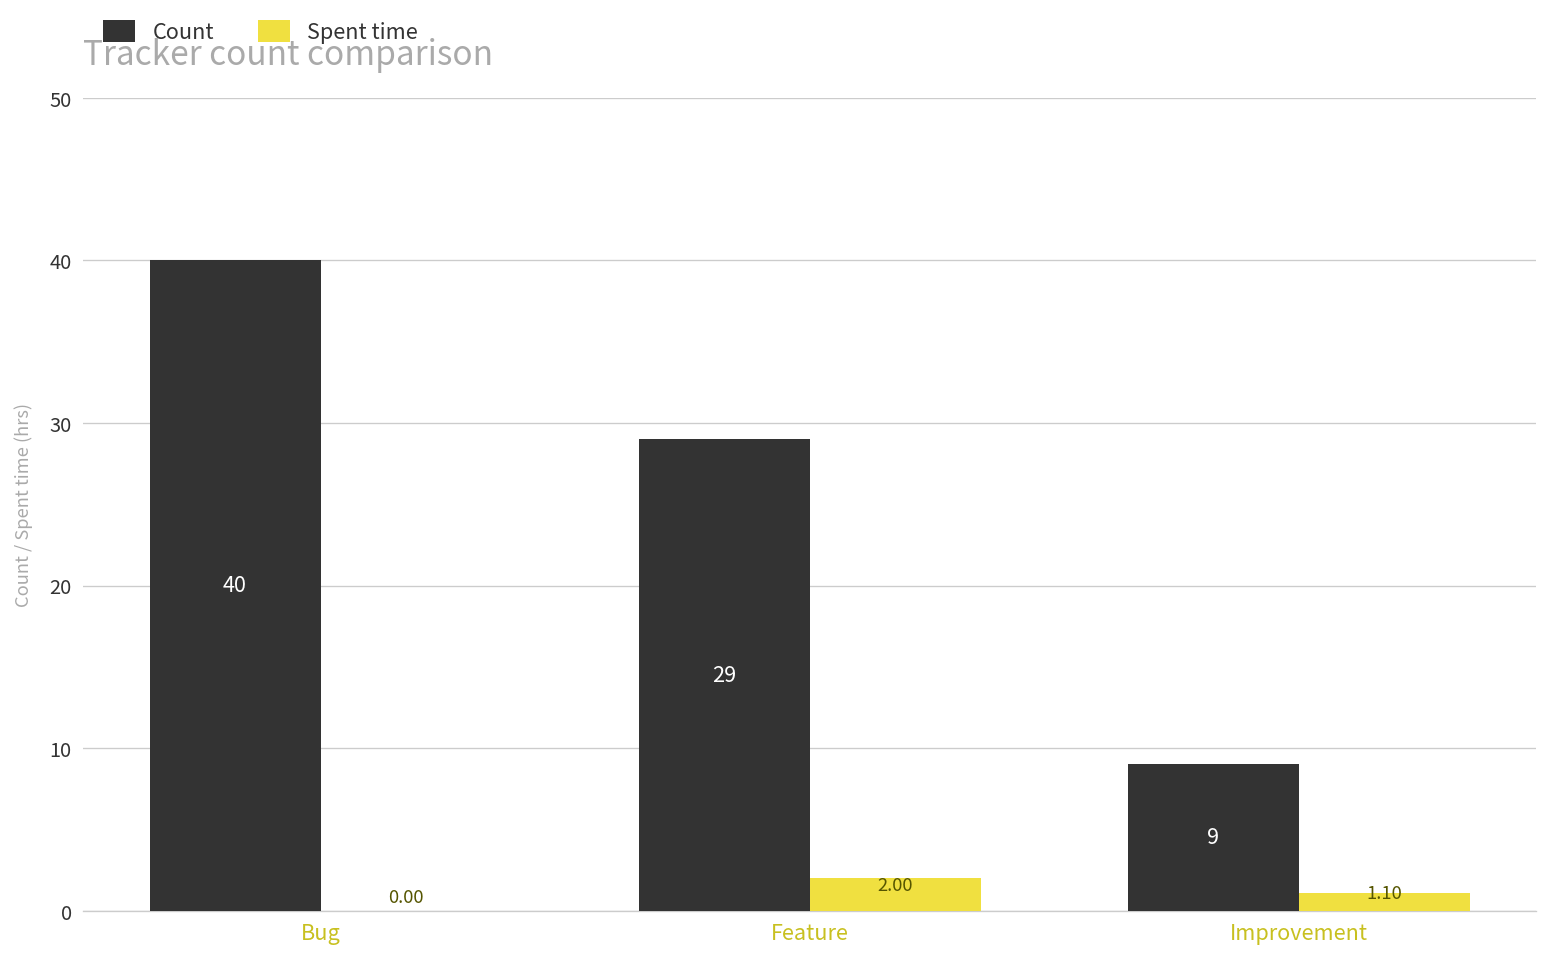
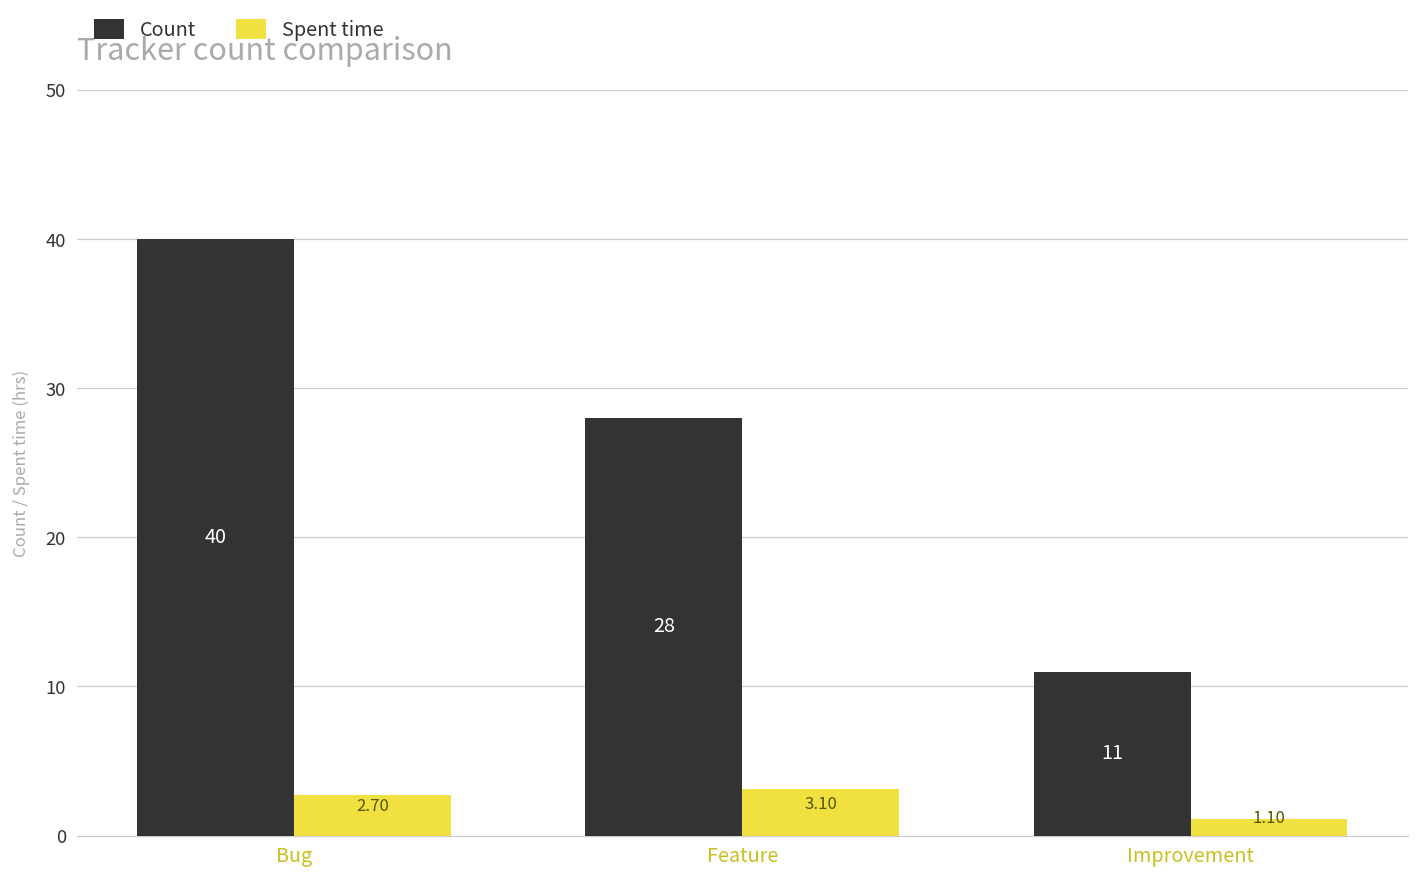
  {
    "Count": {
      "Bug": 40,
-     "Feature": 29,
-     "Improvement": 9
+     "Feature": 28,
+     "Improvement": 11
    },
    "Spent time": {
-     "Bug": 0.00,
-     "Feature": 2.00,
+     "Bug": 2.70,
+     "Feature": 3.10,
      "Improvement": 1.10
    }
  }
